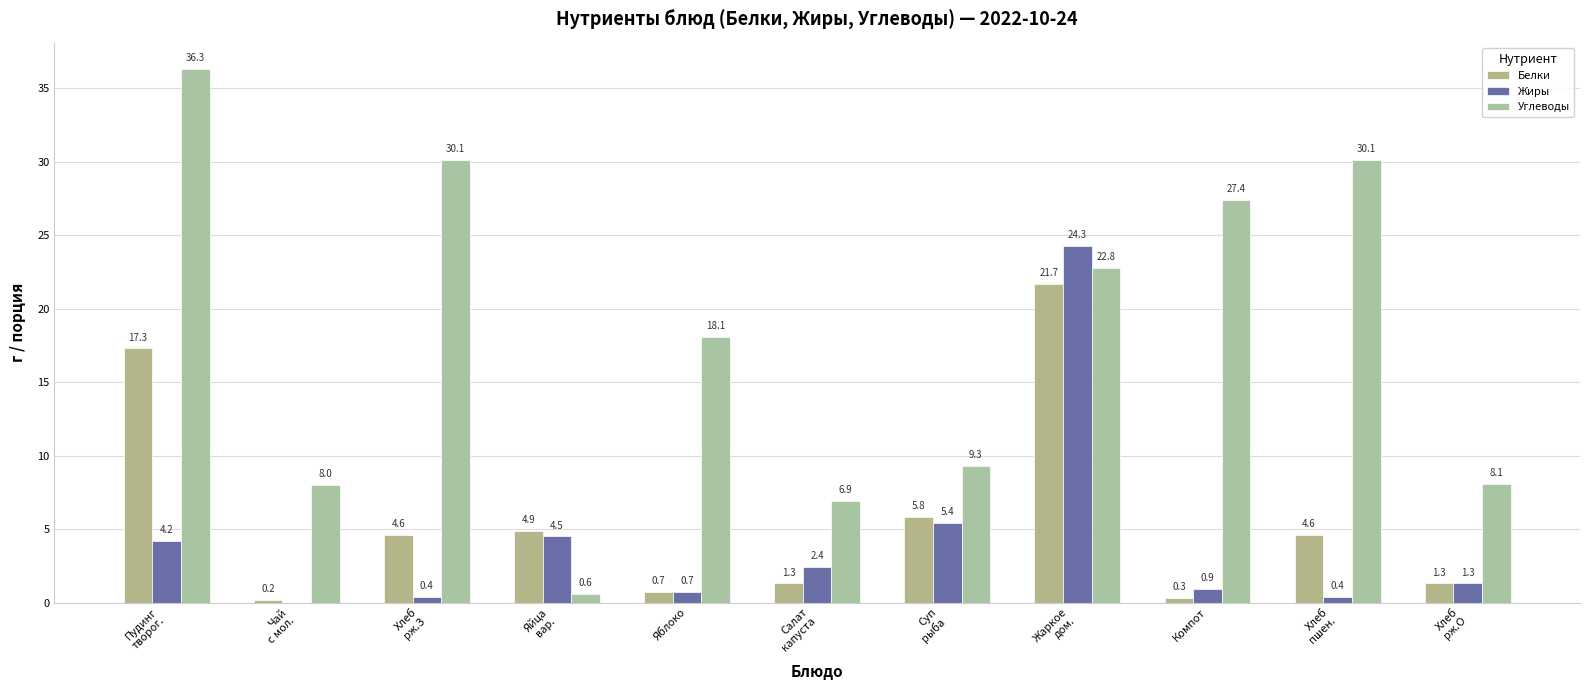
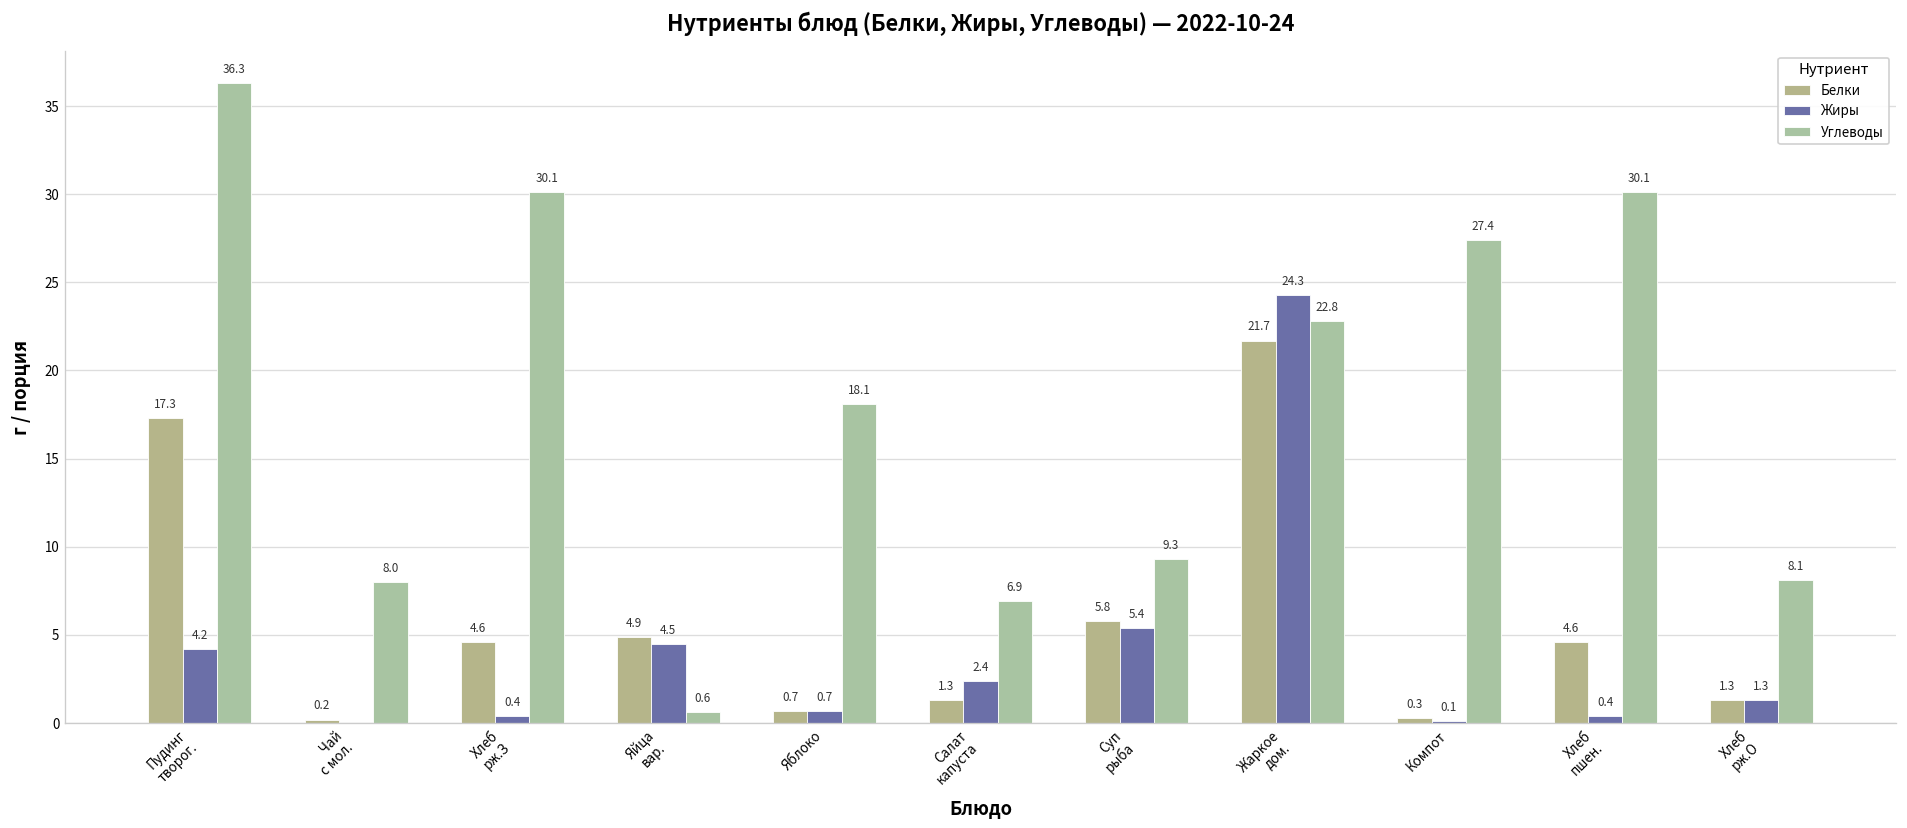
  {
    "Жиры": {
      "Пудинг творог.": 4.2,
      "Хлеб рж.З": 0.4,
      "Яйца вар.": 4.5,
      "Яблоко": 0.7,
      "Салат капуста": 2.4,
      "Суп рыба": 5.4,
      "Жаркое дом.": 24.3,
-     "Компот": 0.9,
+     "Компот": 0.1,
      "Хлеб пшен.": 0.4,
      "Хлеб рж.О": 1.3
    }
  }
